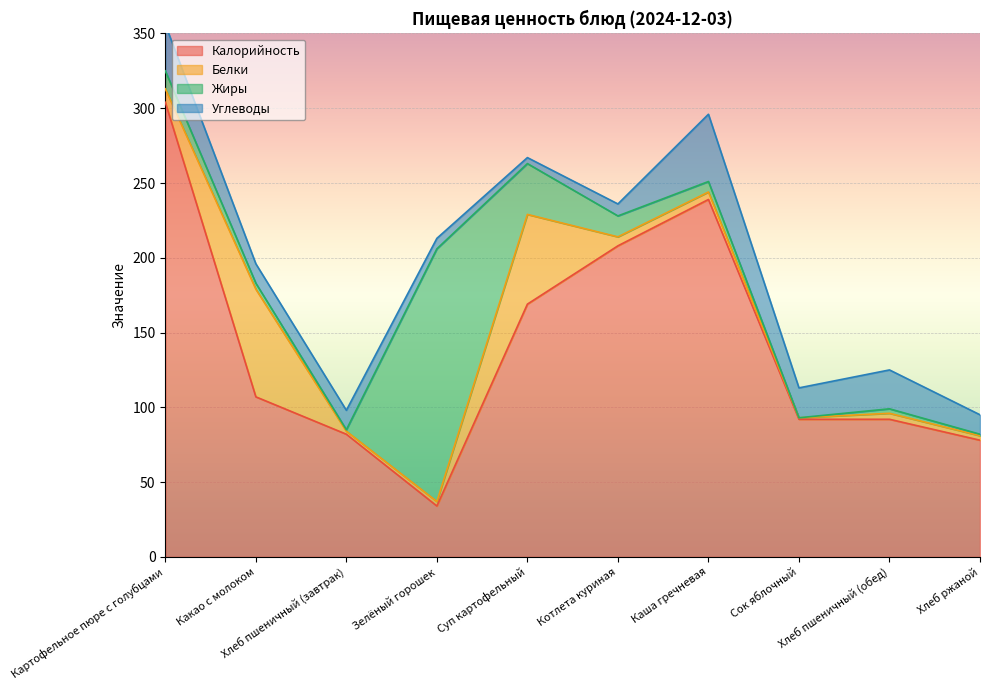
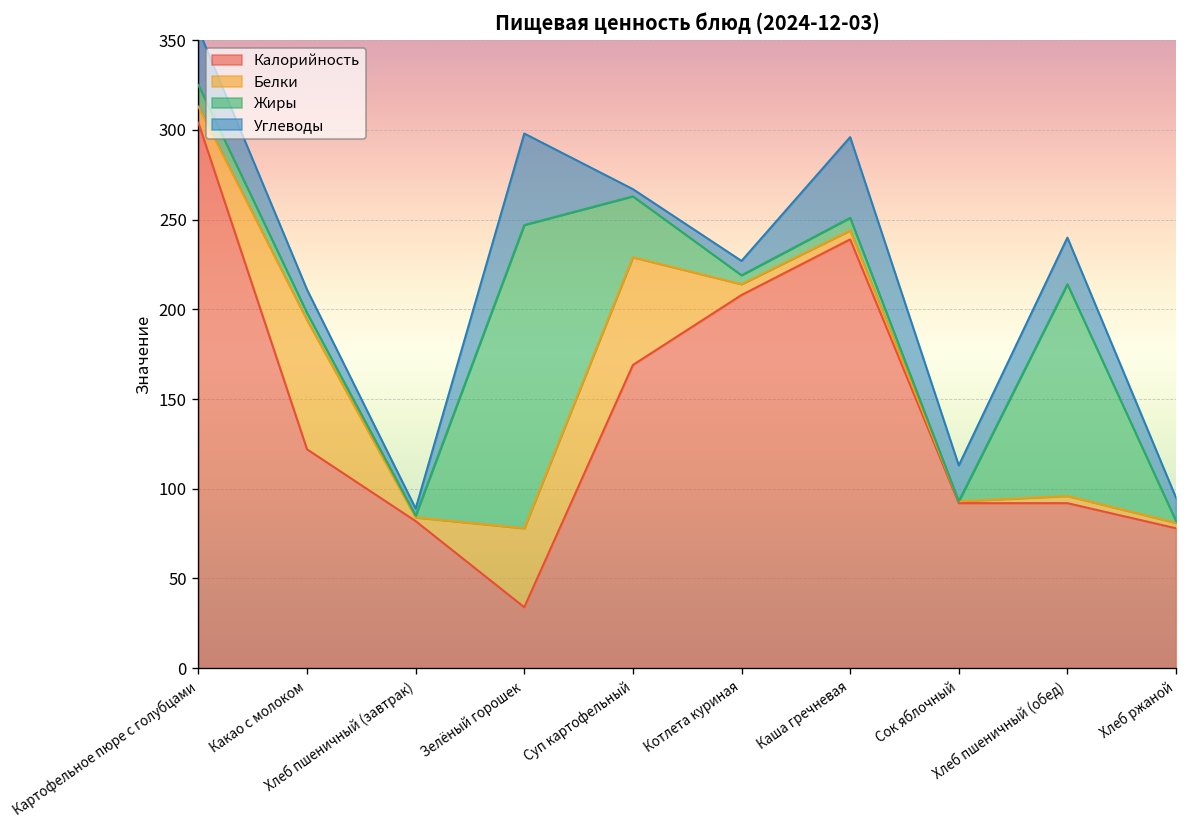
  {
    "Калорийность": {
      "Картофельное пюре с голубцами": 304,
-     "Какао с молоком": 107,
+     "Какао с молоком": 122,
      "Хлеб пшеничный (завтрак)": 82,
      "Зелёный горошек": 34,
      "Суп картофельный": 169,
      "Котлета куриная": 208,
      "Каша гречневая": 239,
      "Хлеб пшеничный (обед)": 92,
      "Хлеб ржаной": 78
    },
    "Белки": {
      "Картофельное пюре с голубцами": 9,
      "Какао с молоком": 72,
-     "Зелёный горошек": 3,
+     "Зелёный горошек": 44,
      "Суп картофельный": 60,
      "Котлета куриная": 6,
      "Каша гречневая": 5,
      "Хлеб пшеничный (обед)": 4
    },
    "Жиры": {
      "Картофельное пюре с голубцами": 12,
      "Какао с молоком": 4,
      "Зелёный горошек": 169,
      "Суп картофельный": 34,
-     "Котлета куриная": 14,
+     "Котлета куриная": 5,
      "Каша гречневая": 7,
-     "Хлеб пшеничный (обед)": 3
+     "Хлеб пшеничный (обед)": 118
    },
    "Углеводы": {
      "Какао с молоком": 13,
-     "Хлеб пшеничный (завтрак)": 13,
-     "Зелёный горошек": 7,
+     "Хлеб пшеничный (завтрак)": 4,
+     "Зелёный горошек": 51,
      "Суп картофельный": 4,
      "Котлета куриная": 8,
      "Каша гречневая": 45,
      "Сок яблочный": 20,
      "Хлеб пшеничный (обед)": 26,
      "Хлеб ржаной": 13
    }
  }
